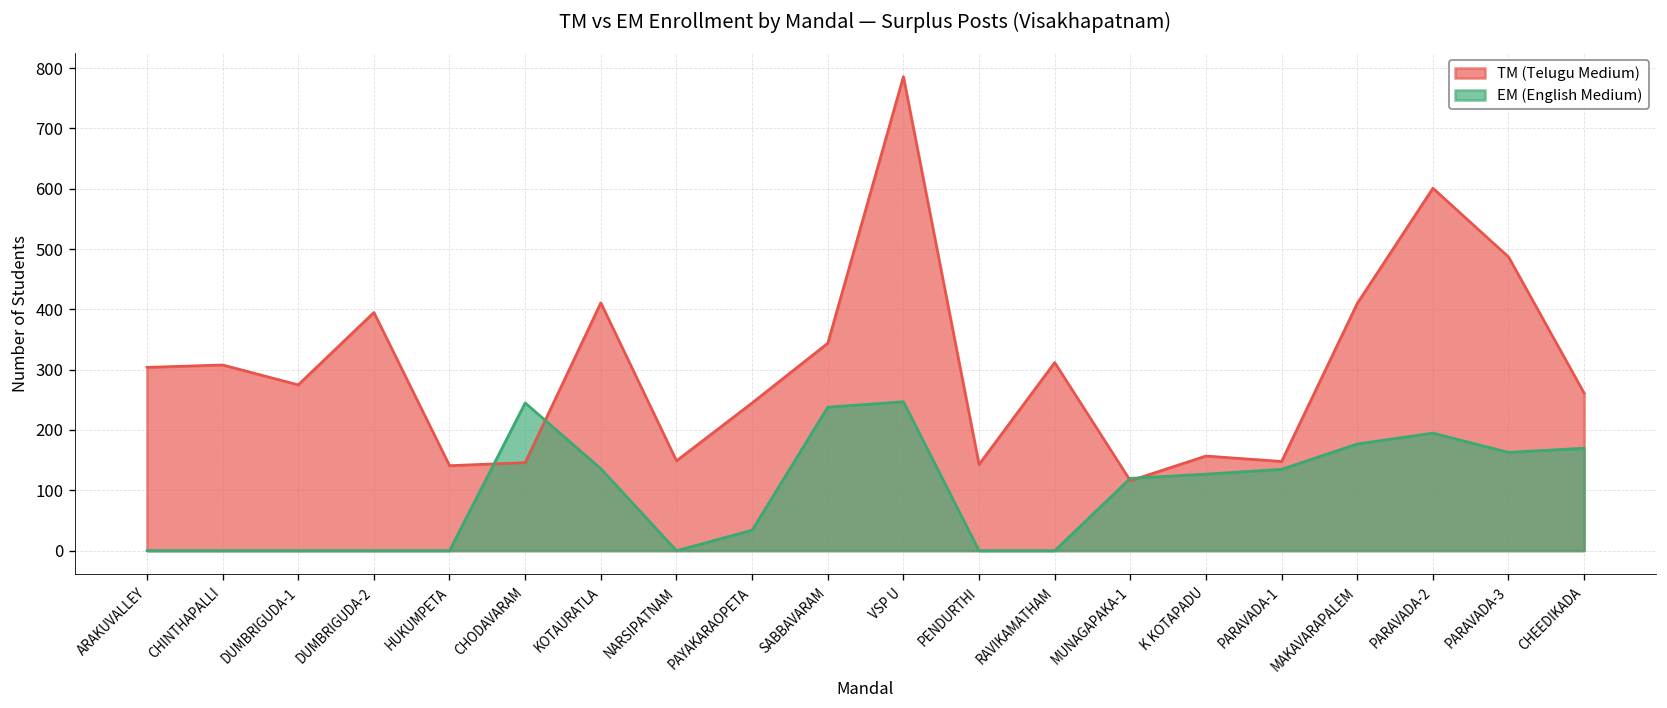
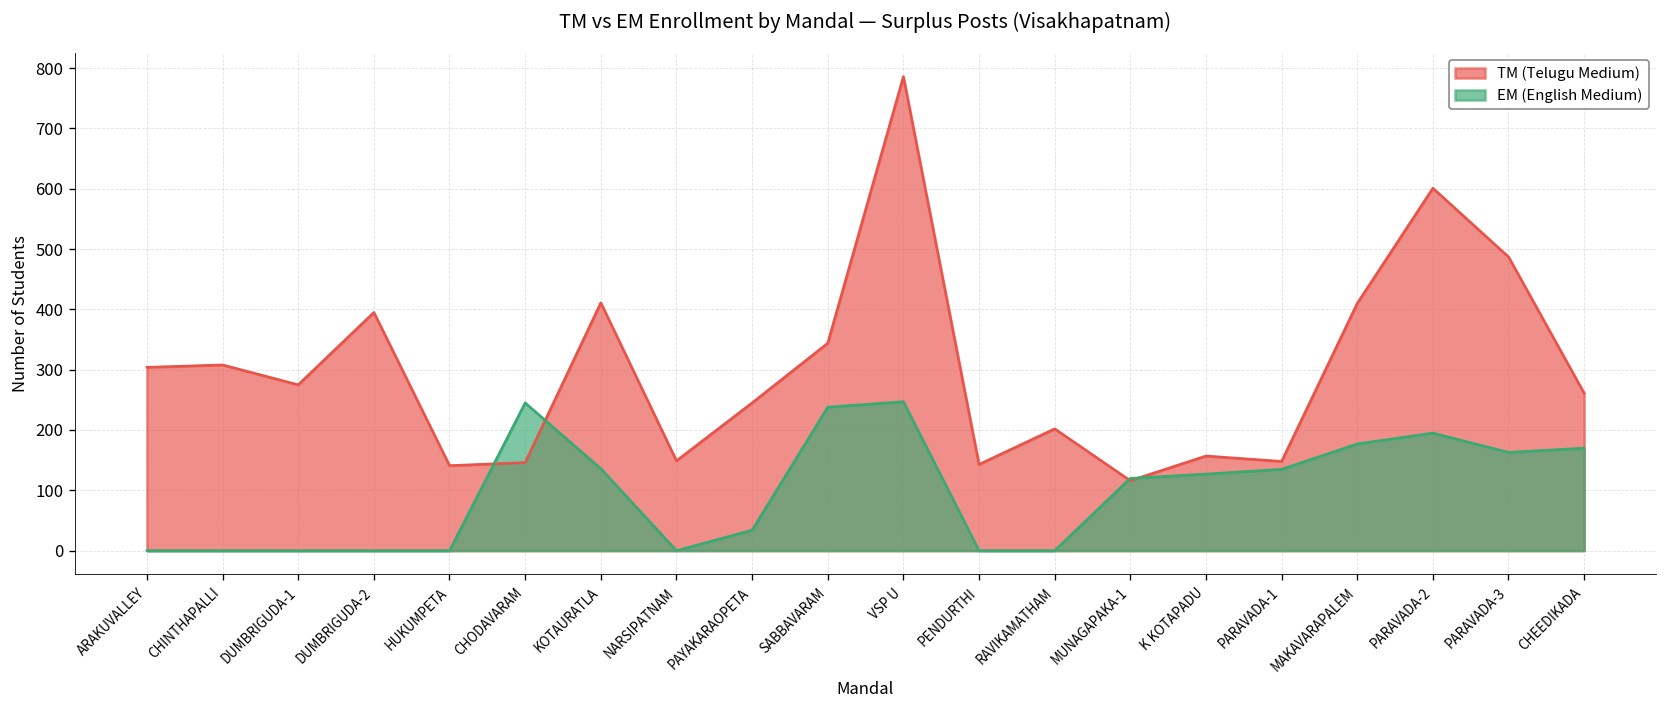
  {
    "TM (Telugu Medium)": {
      "ARAKUVALLEY": 300,
      "CHINTHAPALLI": 310,
      "DUMBRIGUDA-1": 280,
      "DUMBRIGUDA-2": 400,
      "HUKUMPETA": 140,
      "CHODAVARAM": 150,
      "KOTAURATLA": 410,
      "NARSIPATNAM": 150,
      "PAYAKARAOPETA": 250,
      "SABBAVARAM": 340,
      "VSP U": 790,
      "PENDURTHI": 140,
-     "RAVIKAMATHAM": 310,
+     "RAVIKAMATHAM": 200,
      "K KOTAPADU": 160,
      "PARAVADA-1": 150,
      "MAKAVARAPALEM": 410,
      "PARAVADA-2": 600,
      "PARAVADA-3": 490,
      "CHEEDIKADA": 260
    },
    "EM (English Medium)": {
      "ARAKUVALLEY": 0,
      "CHINTHAPALLI": 0,
      "DUMBRIGUDA-1": 0,
      "DUMBRIGUDA-2": 0,
      "HUKUMPETA": 0,
      "CHODAVARAM": 250,
      "KOTAURATLA": 140,
      "NARSIPATNAM": 0,
      "PAYAKARAOPETA": 30,
      "SABBAVARAM": 240,
      "VSP U": 250,
      "PENDURTHI": 0,
      "RAVIKAMATHAM": 0,
      "K KOTAPADU": 130,
      "PARAVADA-1": 140,
      "MAKAVARAPALEM": 180,
      "PARAVADA-2": 200,
      "PARAVADA-3": 160,
      "CHEEDIKADA": 170
    }
  }
